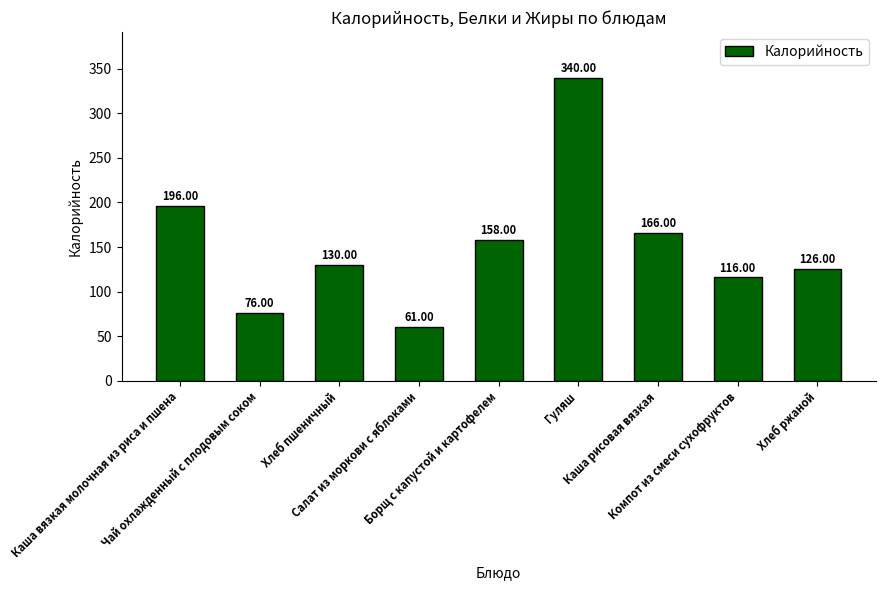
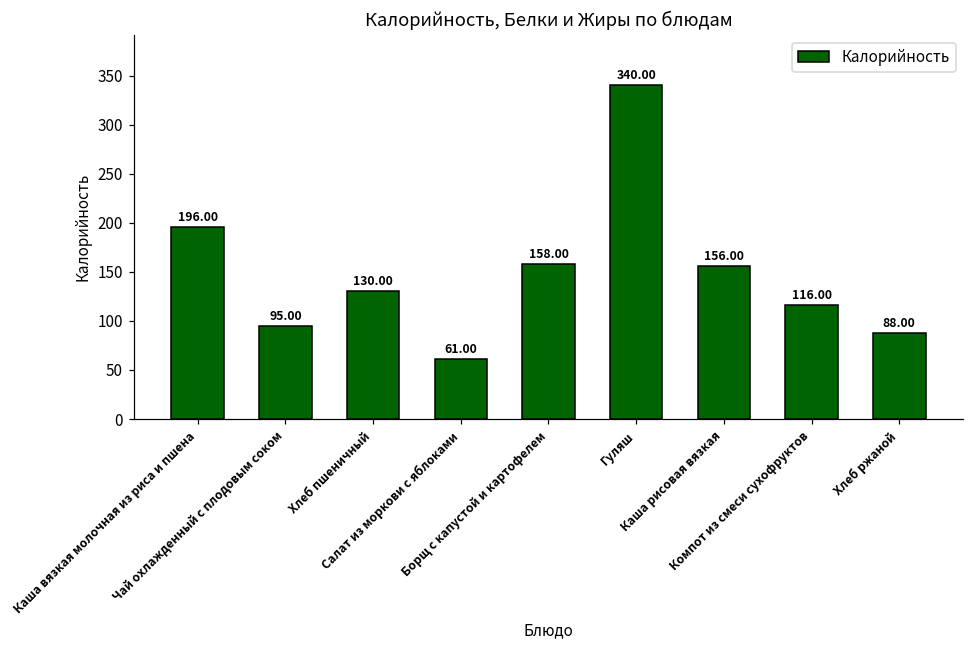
  {
    "Каша вязкая молочная из риса и пшена": 196.00,
-   "Чай охлажденный с плодовым соком": 76.00,
+   "Чай охлажденный с плодовым соком": 95.00,
    "Хлеб пшеничный": 130.00,
    "Салат из моркови с яблоками": 61.00,
    "Борщ с капустой и картофелем": 158.00,
    "Гуляш": 340.00,
-   "Каша рисовая вязкая": 166.00,
+   "Каша рисовая вязкая": 156.00,
    "Компот из смеси сухофруктов": 116.00,
-   "Хлеб ржаной": 126.00
+   "Хлеб ржаной": 88.00
  }
